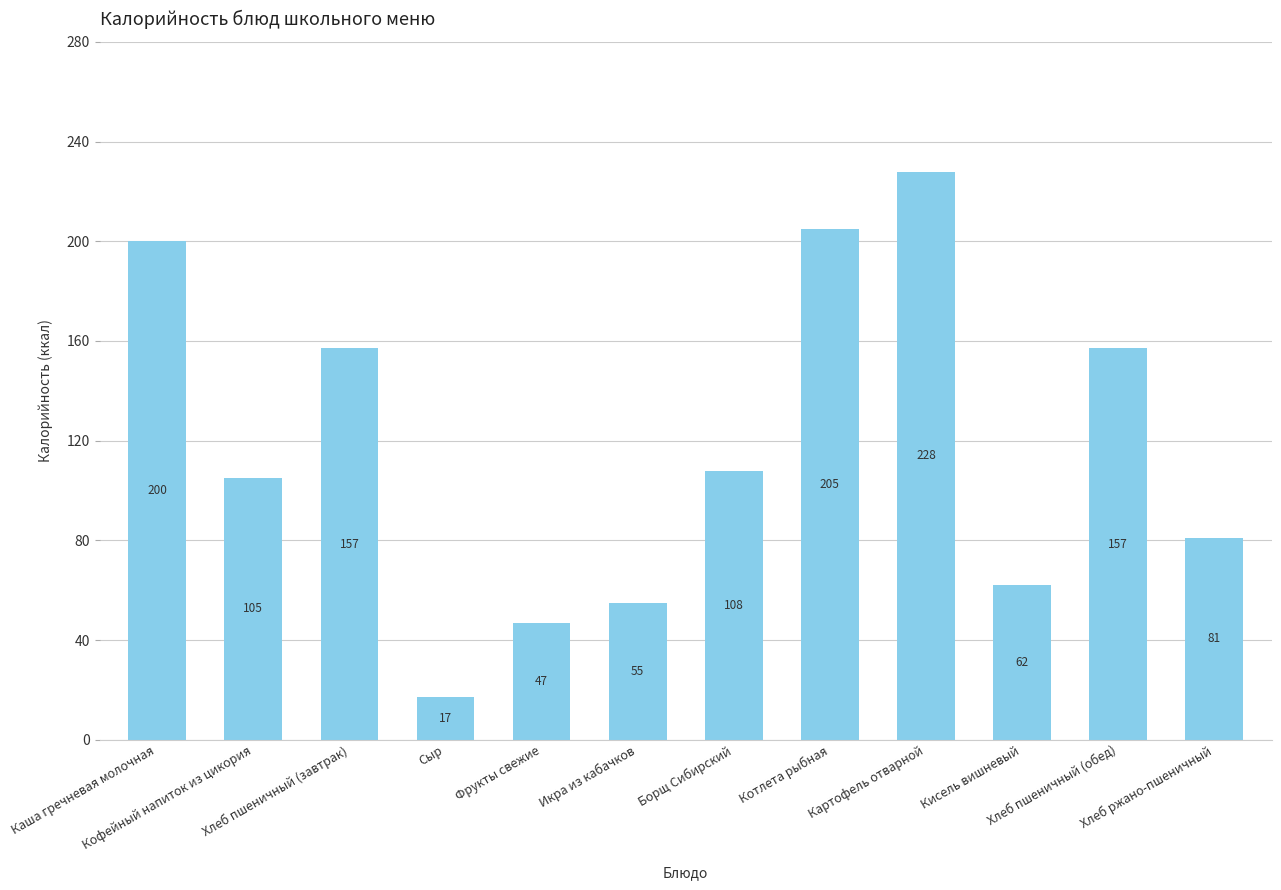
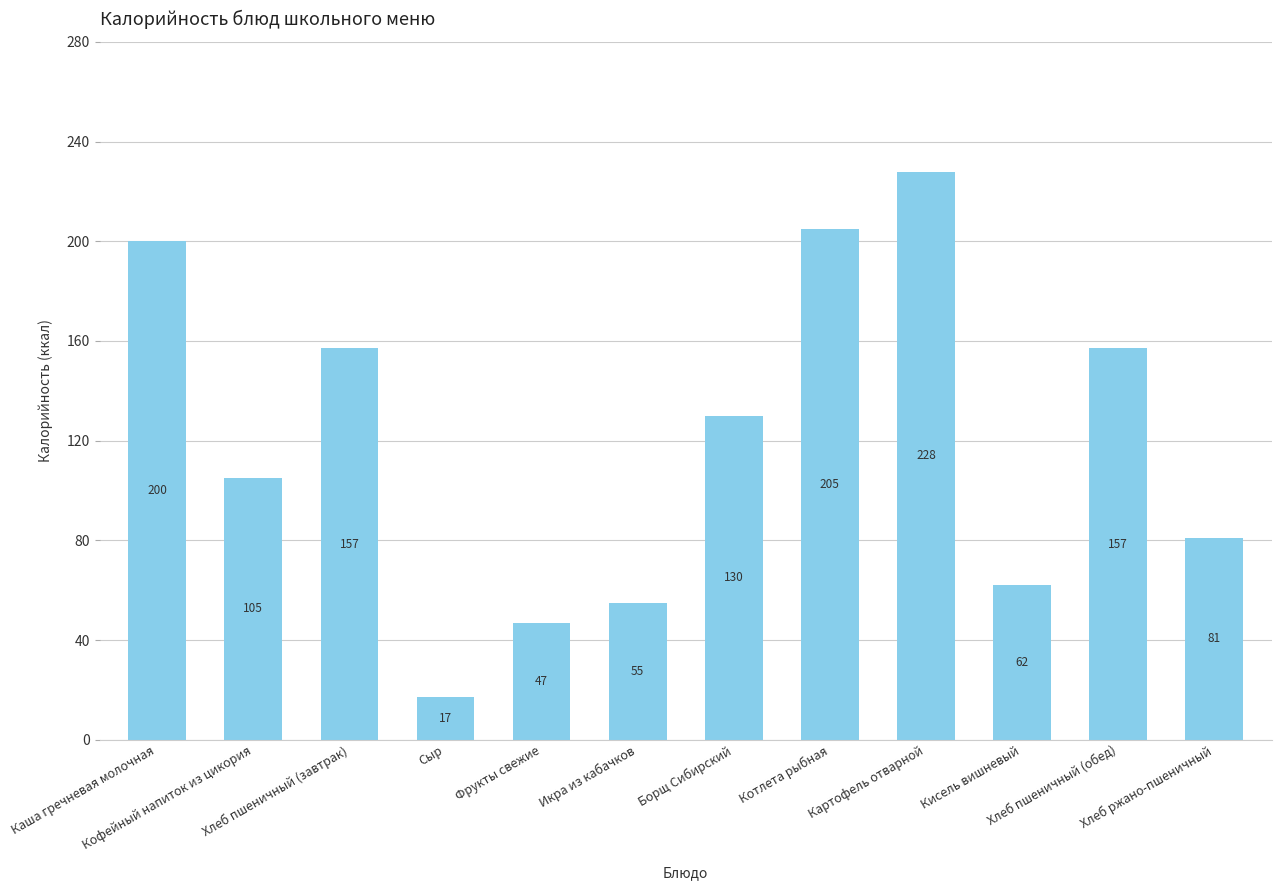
  {
    "Каша гречневая молочная": 200,
    "Кофейный напиток из цикория": 105,
    "Хлеб пшеничный (завтрак)": 157,
    "Сыр": 17,
    "Фрукты свежие": 47,
    "Икра из кабачков": 55,
-   "Борщ Сибирский": 108,
+   "Борщ Сибирский": 130,
    "Котлета рыбная": 205,
    "Картофель отварной": 228,
    "Кисель вишневый": 62,
    "Хлеб пшеничный (обед)": 157,
    "Хлеб ржано-пшеничный": 81
  }
